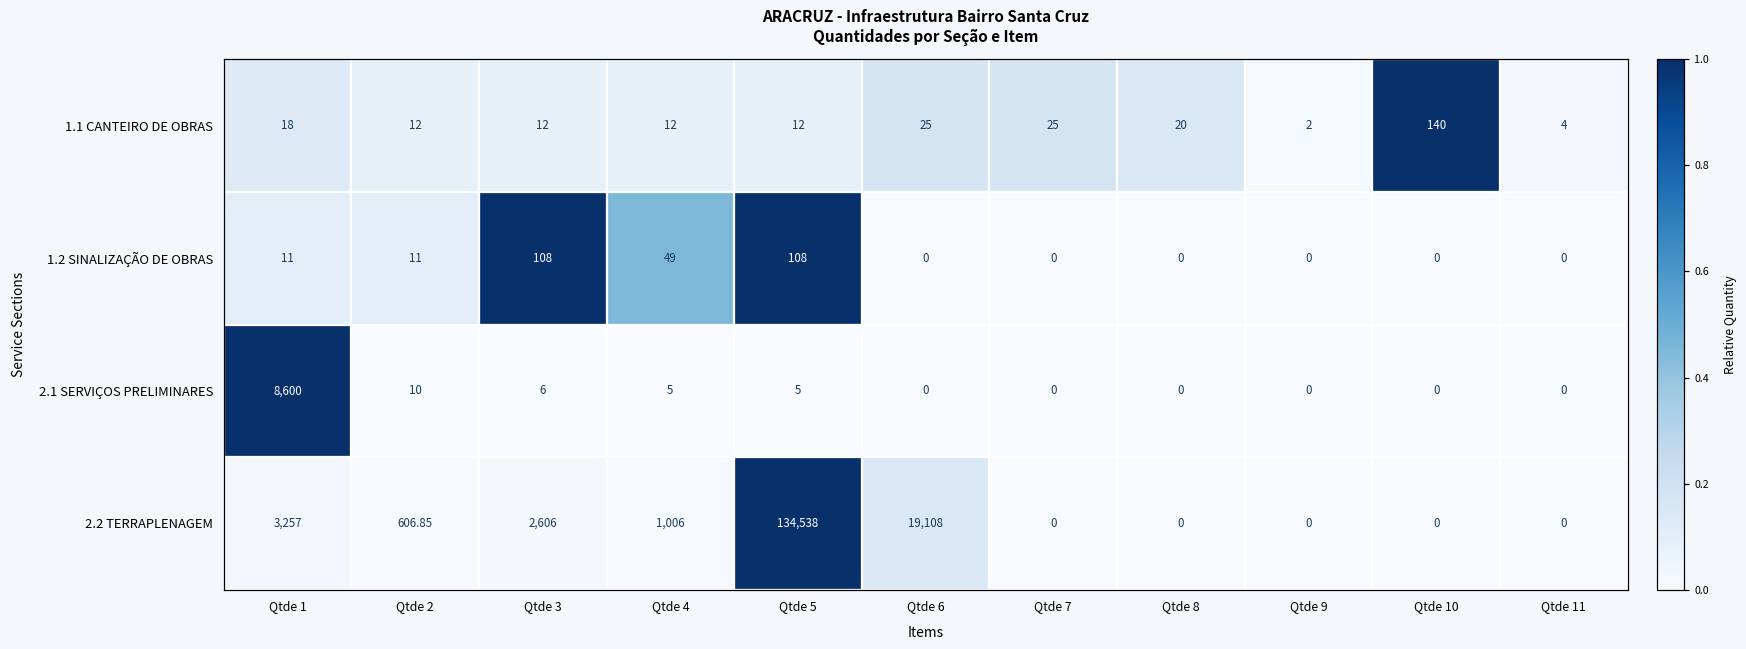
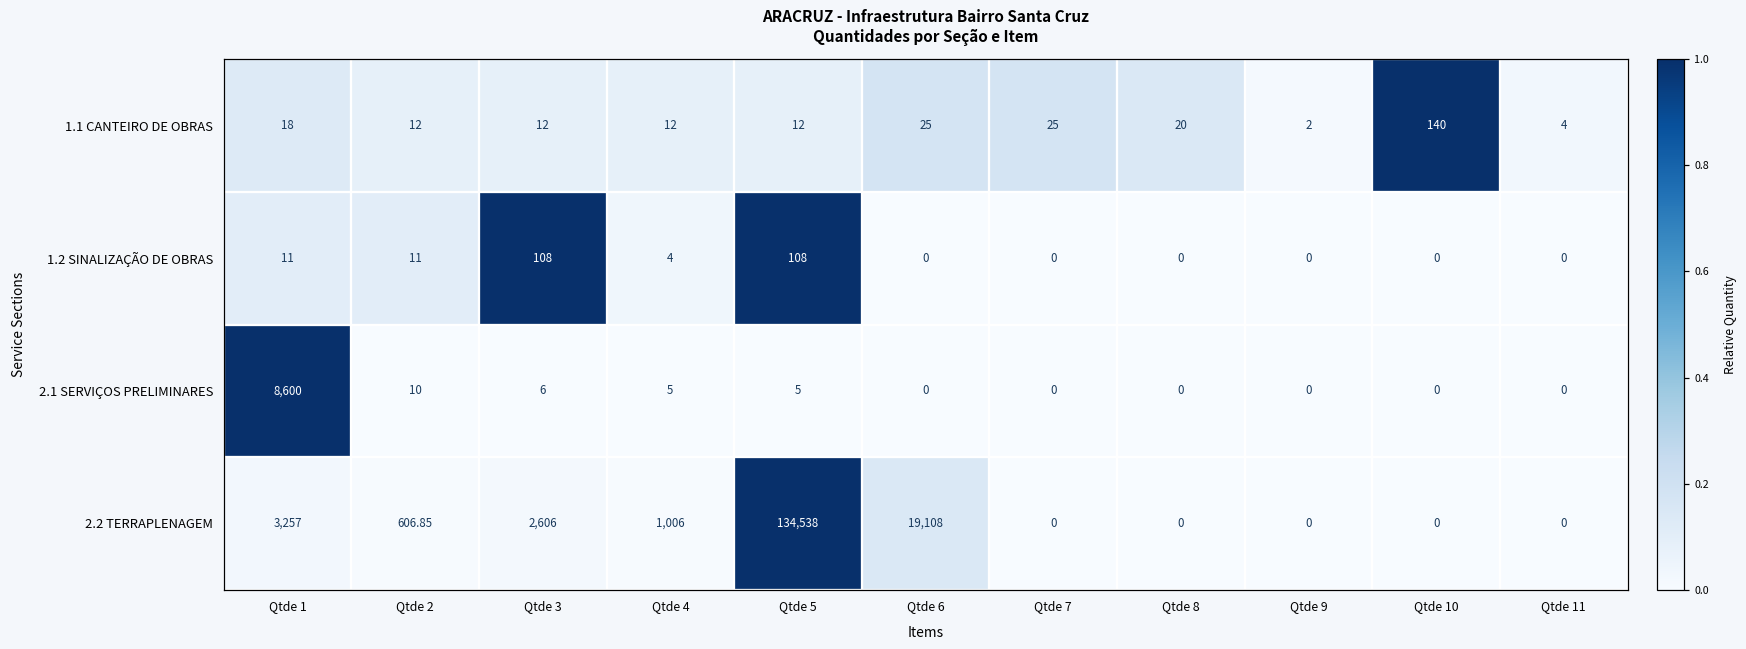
  {
    "1.1 CANTEIRO DE OBRAS": {
      "Qtde 1": "18",
      "Qtde 2": "12",
      "Qtde 3": "12",
      "Qtde 4": "12",
      "Qtde 5": "12",
      "Qtde 6": "25",
      "Qtde 7": "25",
      "Qtde 8": "20",
      "Qtde 9": "2",
      "Qtde 10": "140",
      "Qtde 11": "4"
    },
    "1.2 SINALIZAÇÃO DE OBRAS": {
      "Qtde 1": "11",
      "Qtde 2": "11",
      "Qtde 3": "108",
-     "Qtde 4": "49",
+     "Qtde 4": "4",
      "Qtde 5": "108",
      "Qtde 6": "0",
      "Qtde 7": "0",
      "Qtde 8": "0",
      "Qtde 9": "0",
      "Qtde 10": "0",
      "Qtde 11": "0"
    },
    "2.1 SERVIÇOS PRELIMINARES": {
      "Qtde 1": "8,600",
      "Qtde 2": "10",
      "Qtde 3": "6",
      "Qtde 4": "5",
      "Qtde 5": "5",
      "Qtde 6": "0",
      "Qtde 7": "0",
      "Qtde 8": "0",
      "Qtde 9": "0",
      "Qtde 10": "0",
      "Qtde 11": "0"
    },
    "2.2 TERRAPLENAGEM": {
      "Qtde 1": "3,257",
      "Qtde 2": "606.85",
      "Qtde 3": "2,606",
      "Qtde 4": "1,006",
      "Qtde 5": "134,538",
      "Qtde 6": "19,108",
      "Qtde 7": "0",
      "Qtde 8": "0",
      "Qtde 9": "0",
      "Qtde 10": "0",
      "Qtde 11": "0"
    }
  }
